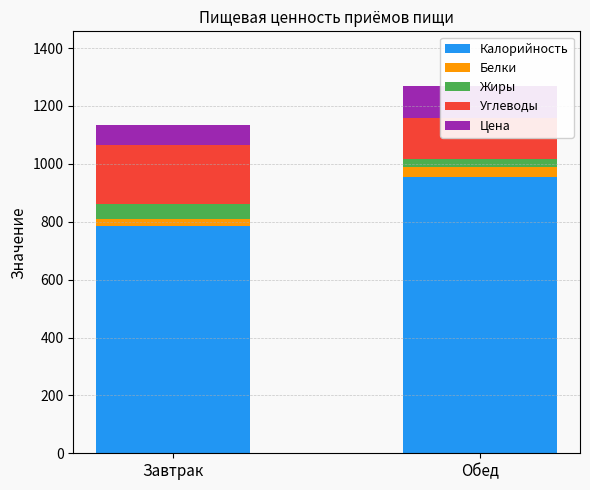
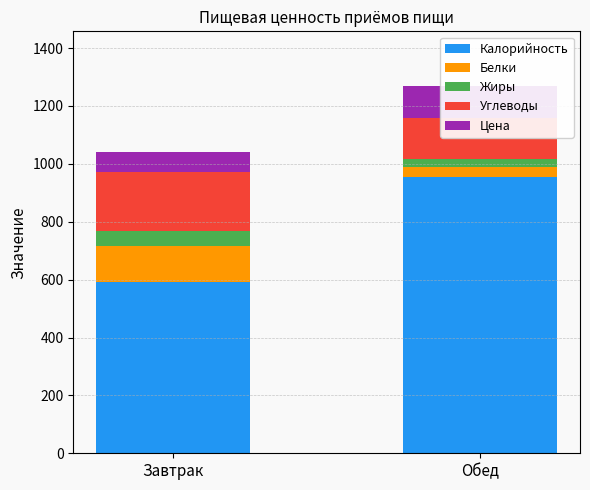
  {
    "Калорийность": {
-     "Завтрак": 790,
+     "Завтрак": 590,
      "Обед": 950
    },
    "Белки": {
-     "Завтрак": 20,
+     "Завтрак": 120,
      "Обед": 40
    },
    "Жиры": {
      "Завтрак": 50,
      "Обед": 30
    },
    "Углеводы": {
      "Завтрак": 200
    },
    "Цена": {
      "Завтрак": 70
    }
  }
